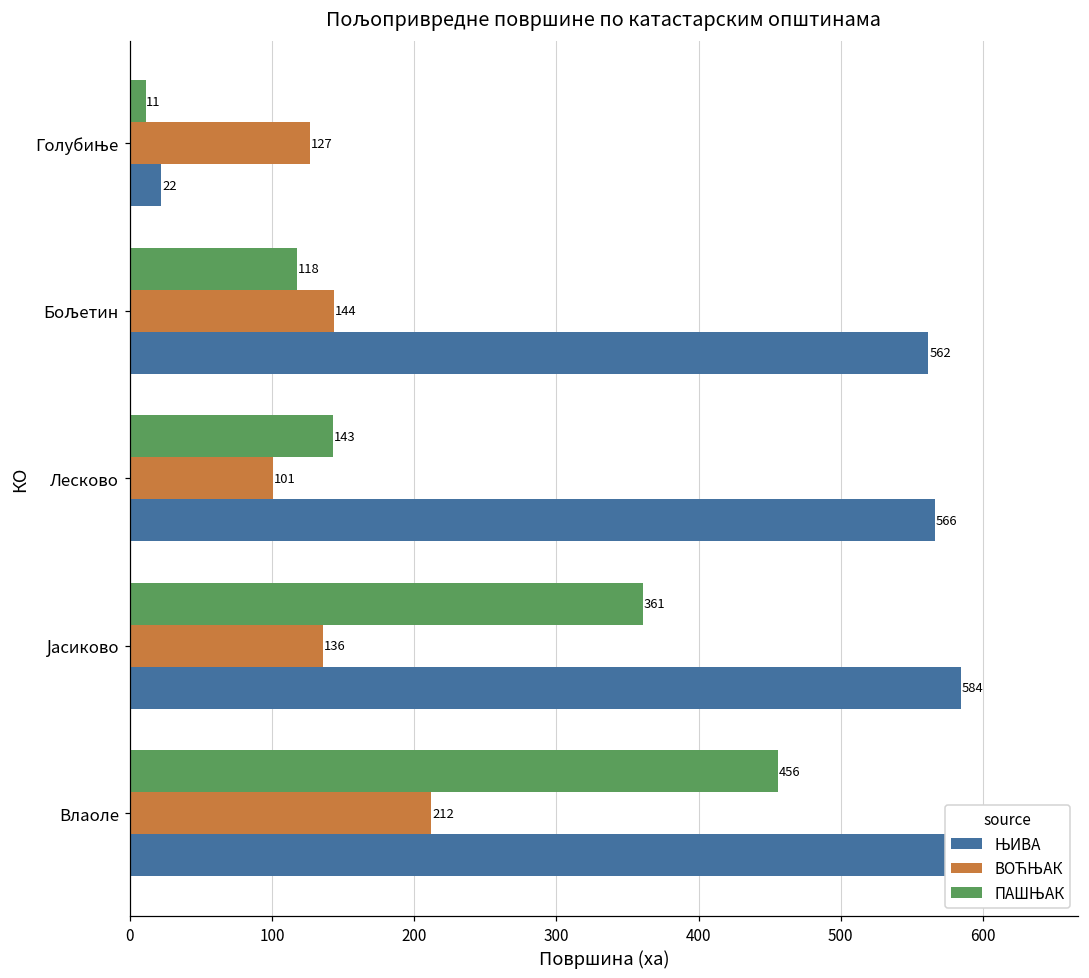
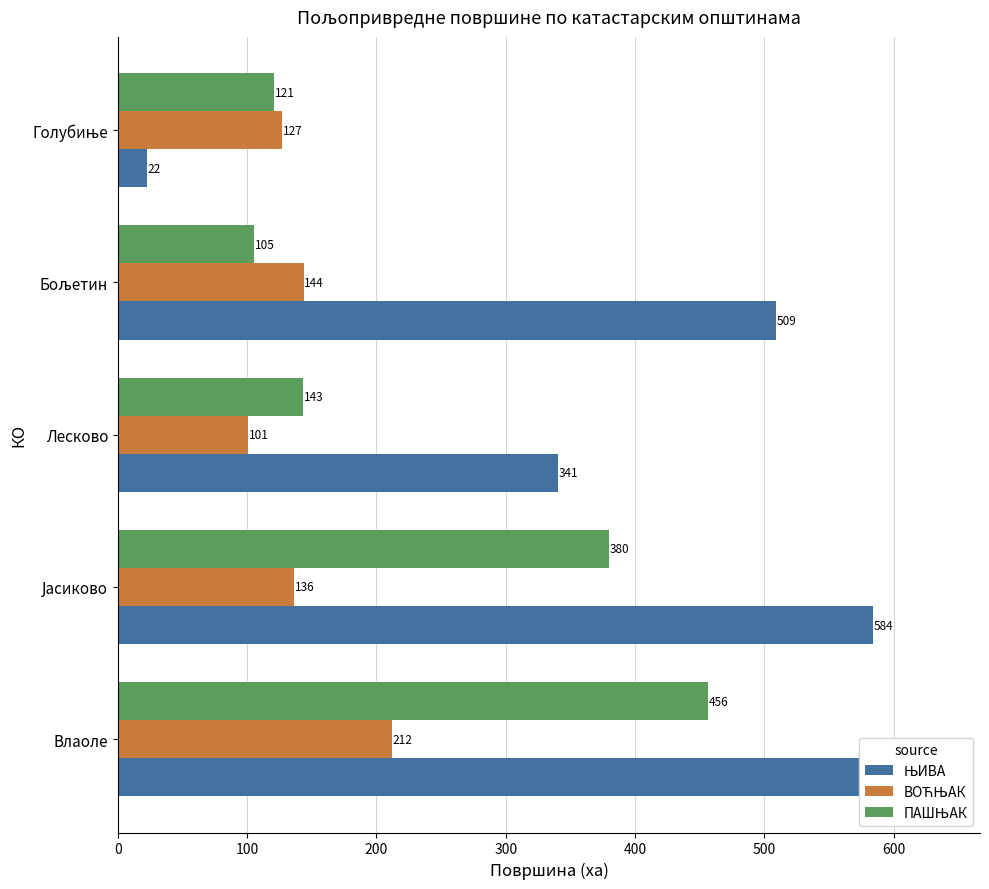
  {
    "ЊИВА": {
      "Голубиње": 22,
-     "Бољетин": 562,
-     "Лесково": 566,
+     "Бољетин": 509,
+     "Лесково": 341,
      "Јасиково": 584
    },
    "ВОЋЊАК": {
      "Голубиње": 127,
      "Бољетин": 144,
      "Лесково": 101,
      "Јасиково": 136,
      "Влаоле": 212
    },
    "ПАШЊАК": {
-     "Голубиње": 11,
-     "Бољетин": 118,
+     "Голубиње": 121,
+     "Бољетин": 105,
      "Лесково": 143,
-     "Јасиково": 361,
+     "Јасиково": 380,
      "Влаоле": 456
    }
  }
